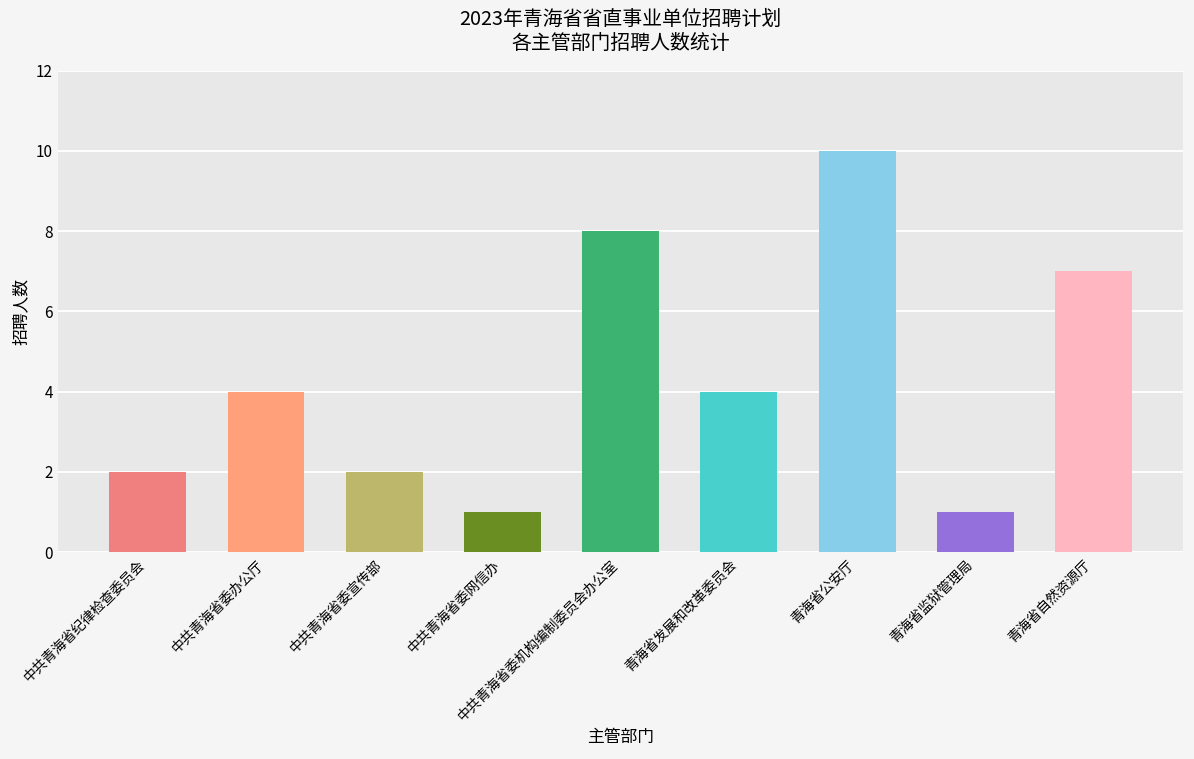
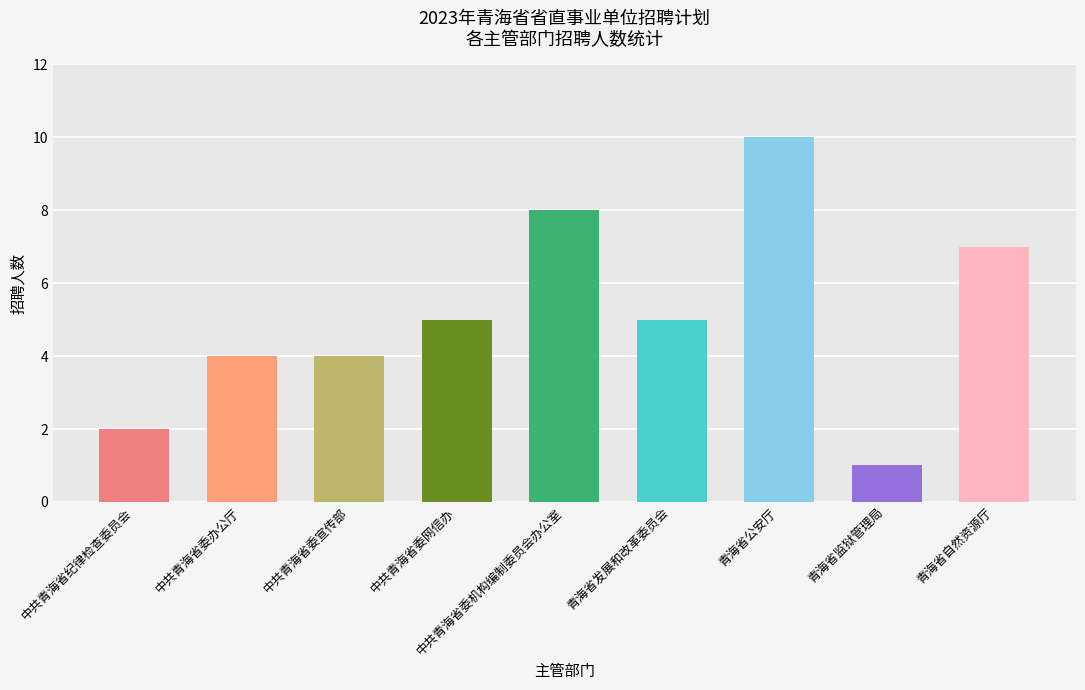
  {
    "中共青海省纪律检查委员会": 2,
    "中共青海省委办公厅": 4,
-   "中共青海省委宣传部": 2,
-   "中共青海省委网信办": 1,
+   "中共青海省委宣传部": 4,
+   "中共青海省委网信办": 5,
    "中共青海省委机构编制委员会办公室": 8,
-   "青海省发展和改革委员会": 4,
+   "青海省发展和改革委员会": 5,
    "青海省公安厅": 10,
    "青海省监狱管理局": 1,
    "青海省自然资源厅": 7
  }
